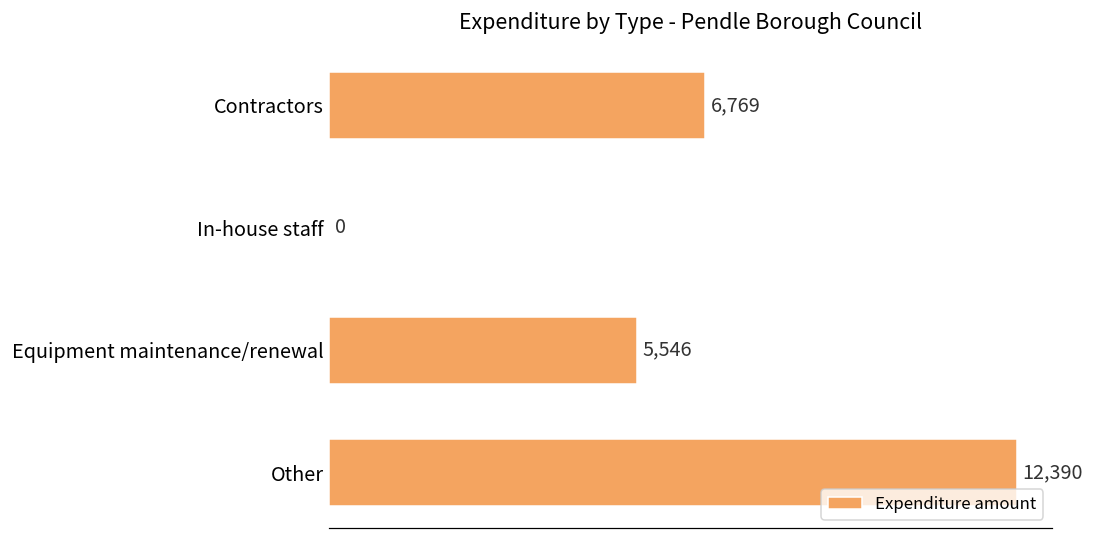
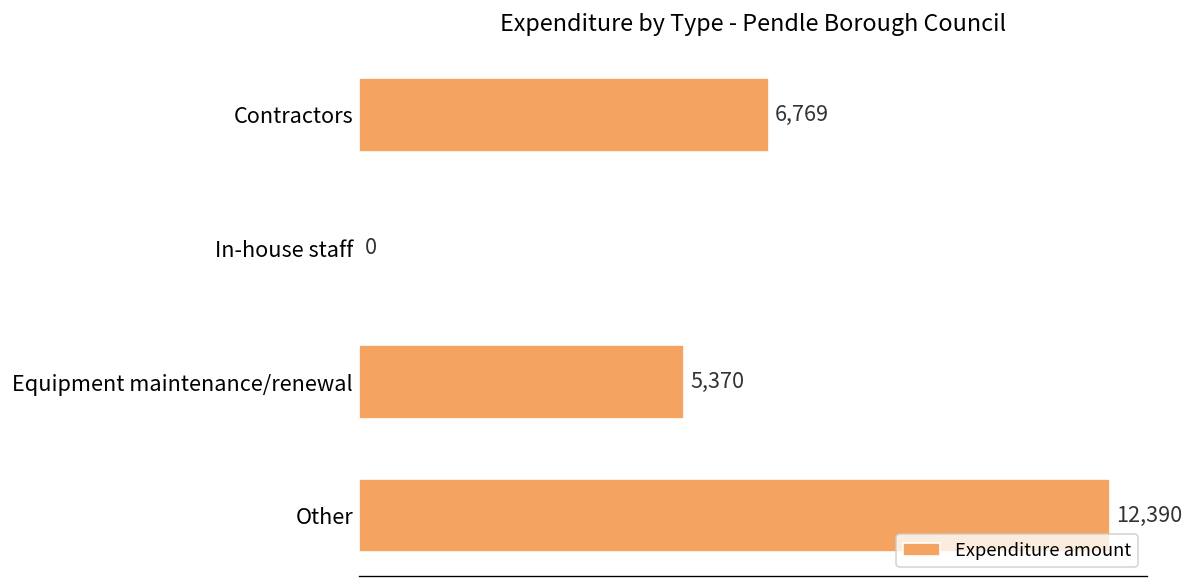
  {
    "Contractors": "6,769",
    "In-house staff": "0",
-   "Equipment maintenance/renewal": "5,546",
+   "Equipment maintenance/renewal": "5,370",
    "Other": "12,390"
  }
